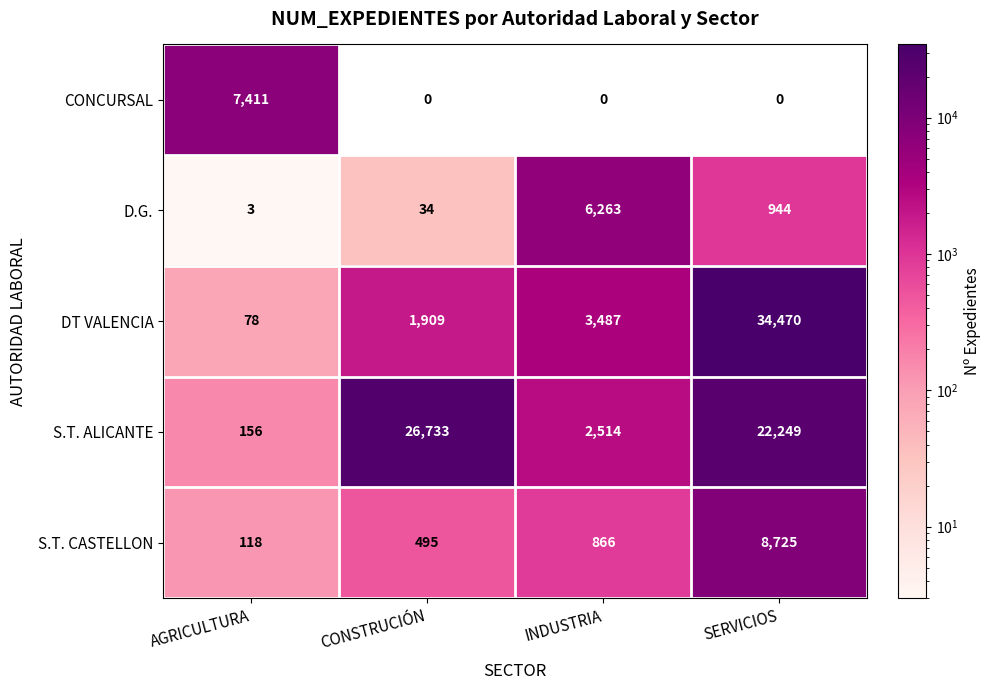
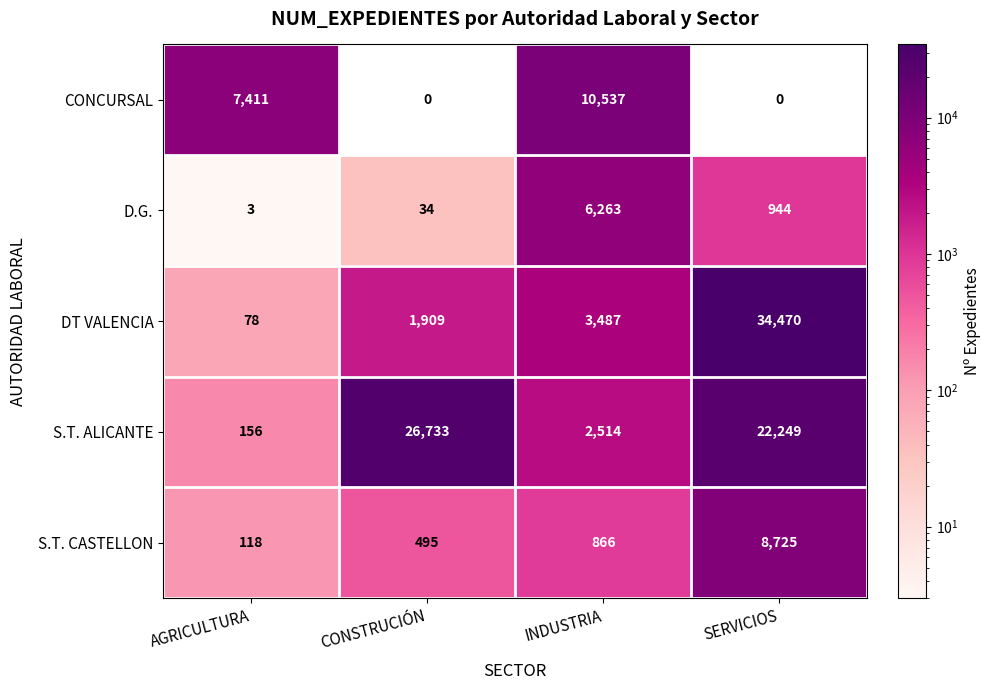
  {
    "CONCURSAL": {
      "AGRICULTURA": "7,411",
      "CONSTRUCIÓN": "0",
-     "INDUSTRIA": "0",
+     "INDUSTRIA": "10,537",
      "SERVICIOS": "0"
    },
    "D.G.": {
      "AGRICULTURA": "3",
      "CONSTRUCIÓN": "34",
      "INDUSTRIA": "6,263",
      "SERVICIOS": "944"
    },
    "DT VALENCIA": {
      "AGRICULTURA": "78",
      "CONSTRUCIÓN": "1,909",
      "INDUSTRIA": "3,487",
      "SERVICIOS": "34,470"
    },
    "S.T. ALICANTE": {
      "AGRICULTURA": "156",
      "CONSTRUCIÓN": "26,733",
      "INDUSTRIA": "2,514",
      "SERVICIOS": "22,249"
    },
    "S.T. CASTELLON": {
      "AGRICULTURA": "118",
      "CONSTRUCIÓN": "495",
      "INDUSTRIA": "866",
      "SERVICIOS": "8,725"
    }
  }
